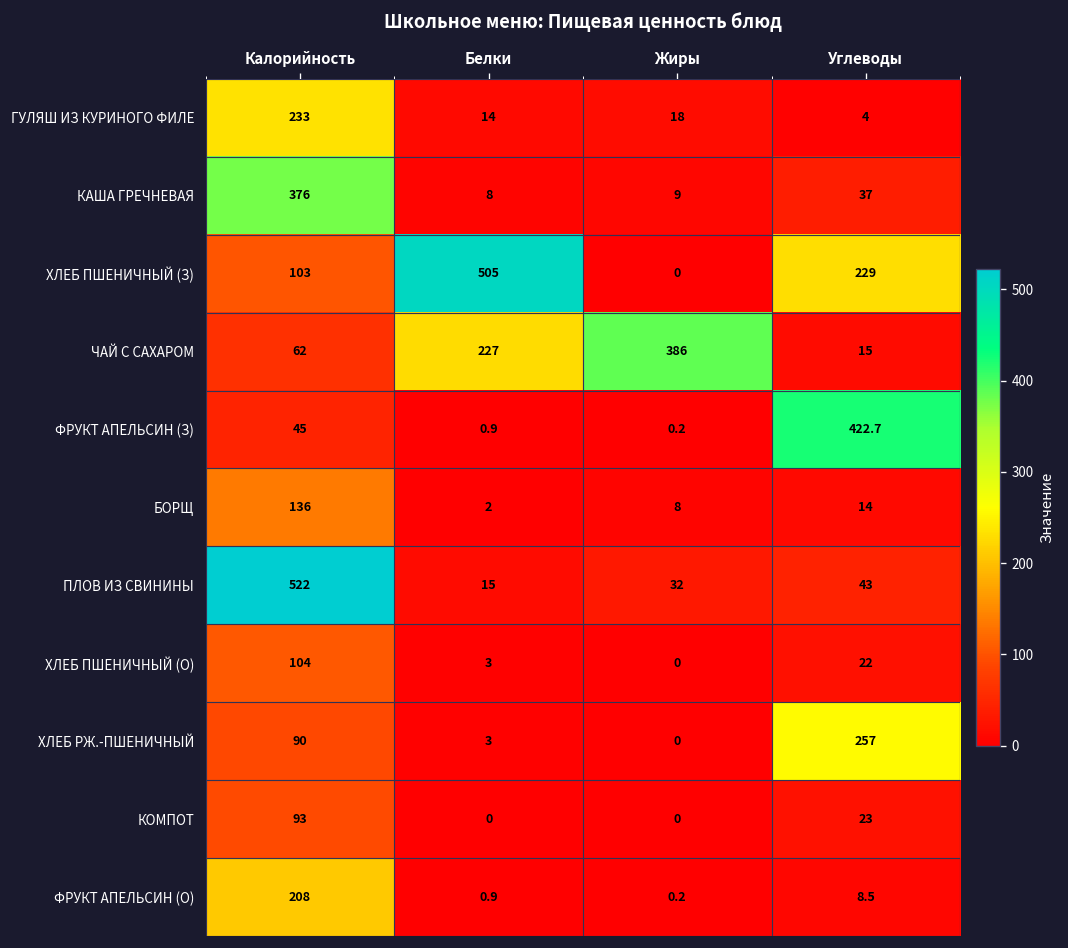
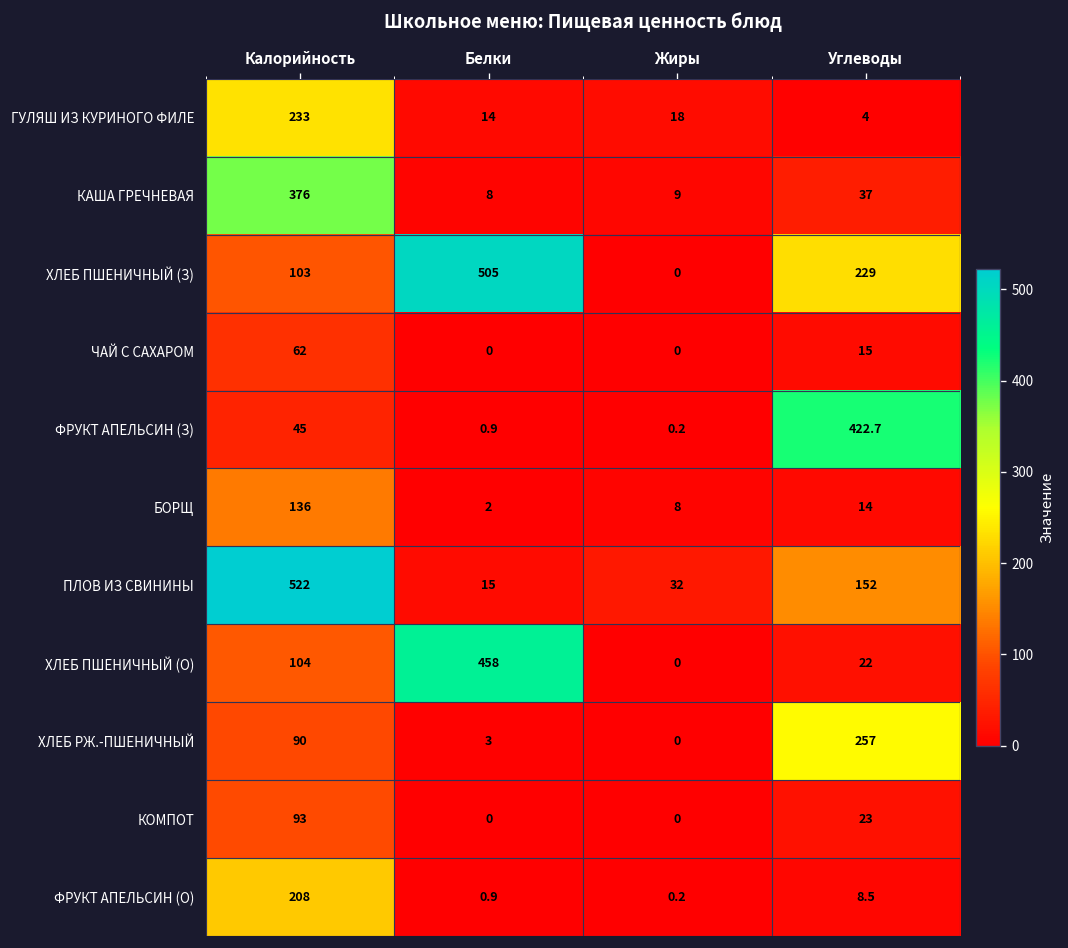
  {
    "ГУЛЯШ ИЗ КУРИНОГО ФИЛЕ": {
      "Калорийность": 233,
      "Белки": 14,
      "Жиры": 18,
      "Углеводы": 4
    },
    "КАША ГРЕЧНЕВАЯ": {
      "Калорийность": 376,
      "Белки": 8,
      "Жиры": 9,
      "Углеводы": 37
    },
    "ХЛЕБ ПШЕНИЧНЫЙ (З)": {
      "Калорийность": 103,
      "Белки": 505,
      "Жиры": 0,
      "Углеводы": 229
    },
    "ЧАЙ С САХАРОМ": {
      "Калорийность": 62,
-     "Белки": 227,
-     "Жиры": 386,
+     "Белки": 0,
+     "Жиры": 0,
      "Углеводы": 15
    },
    "ФРУКТ АПЕЛЬСИН (З)": {
      "Калорийность": 45,
      "Белки": 0.9,
      "Жиры": 0.2,
      "Углеводы": 422.7
    },
    "БОРЩ": {
      "Калорийность": 136,
      "Белки": 2,
      "Жиры": 8,
      "Углеводы": 14
    },
    "ПЛОВ ИЗ СВИНИНЫ": {
      "Калорийность": 522,
      "Белки": 15,
      "Жиры": 32,
-     "Углеводы": 43
+     "Углеводы": 152
    },
    "ХЛЕБ ПШЕНИЧНЫЙ (О)": {
      "Калорийность": 104,
-     "Белки": 3,
+     "Белки": 458,
      "Жиры": 0,
      "Углеводы": 22
    },
    "ХЛЕБ РЖ.-ПШЕНИЧНЫЙ": {
      "Калорийность": 90,
      "Белки": 3,
      "Жиры": 0,
      "Углеводы": 257
    },
    "КОМПОТ": {
      "Калорийность": 93,
      "Белки": 0,
      "Жиры": 0,
      "Углеводы": 23
    },
    "ФРУКТ АПЕЛЬСИН (О)": {
      "Калорийность": 208,
      "Белки": 0.9,
      "Жиры": 0.2,
      "Углеводы": 8.5
    }
  }
